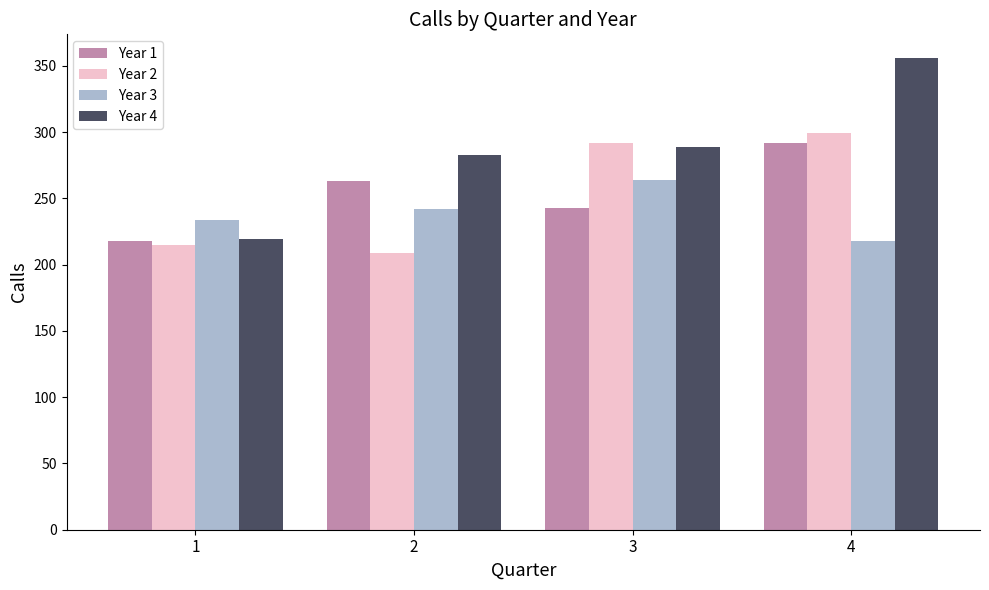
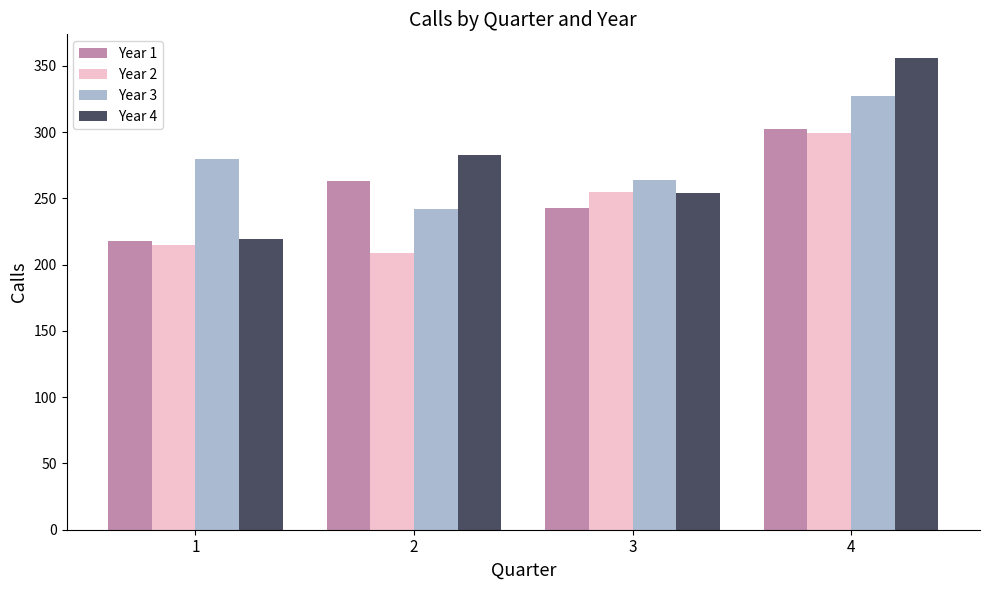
  {
    "Year 1": {
      "1": 218,
      "2": 263,
      "3": 243,
-     "4": 292
+     "4": 302
    },
    "Year 2": {
      "1": 215,
      "2": 209,
-     "3": 292,
+     "3": 255,
      "4": 299
    },
    "Year 3": {
-     "1": 234,
+     "1": 280,
      "2": 242,
      "3": 264,
-     "4": 218
+     "4": 327
    },
    "Year 4": {
      "1": 219,
      "2": 283,
-     "3": 289,
+     "3": 254,
      "4": 356
    }
  }
